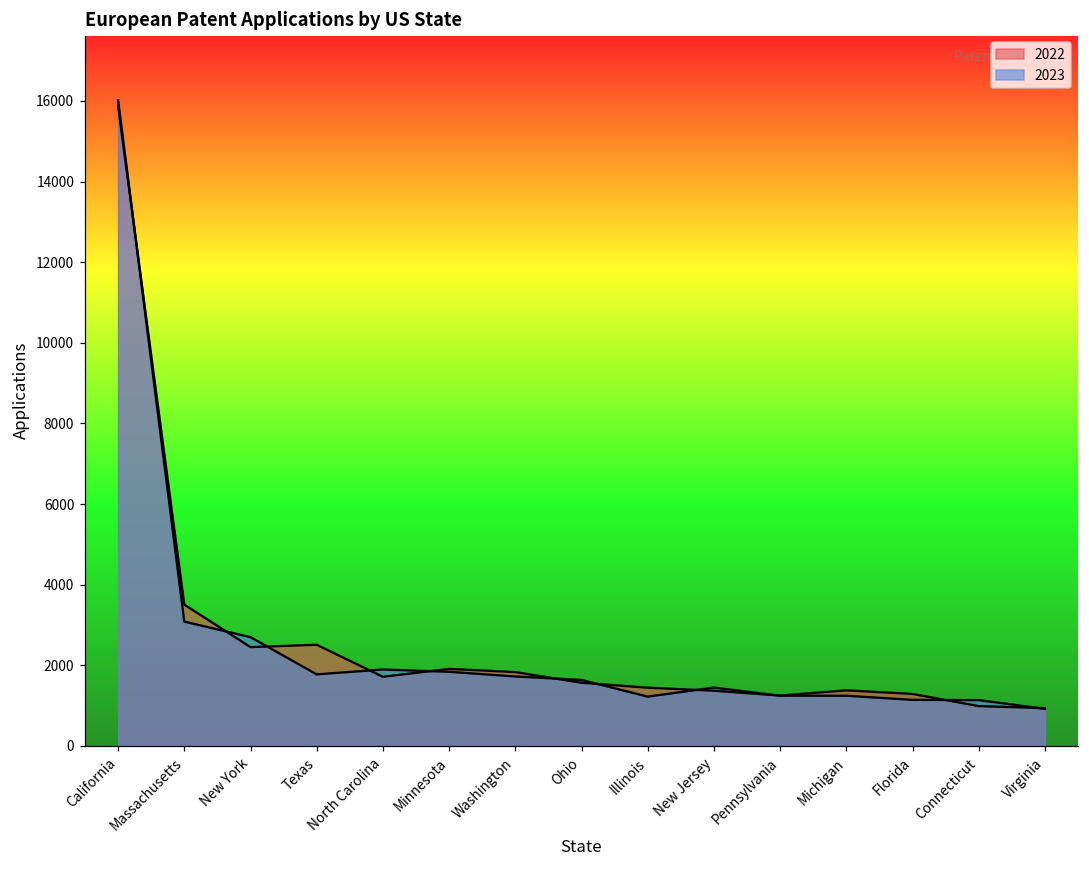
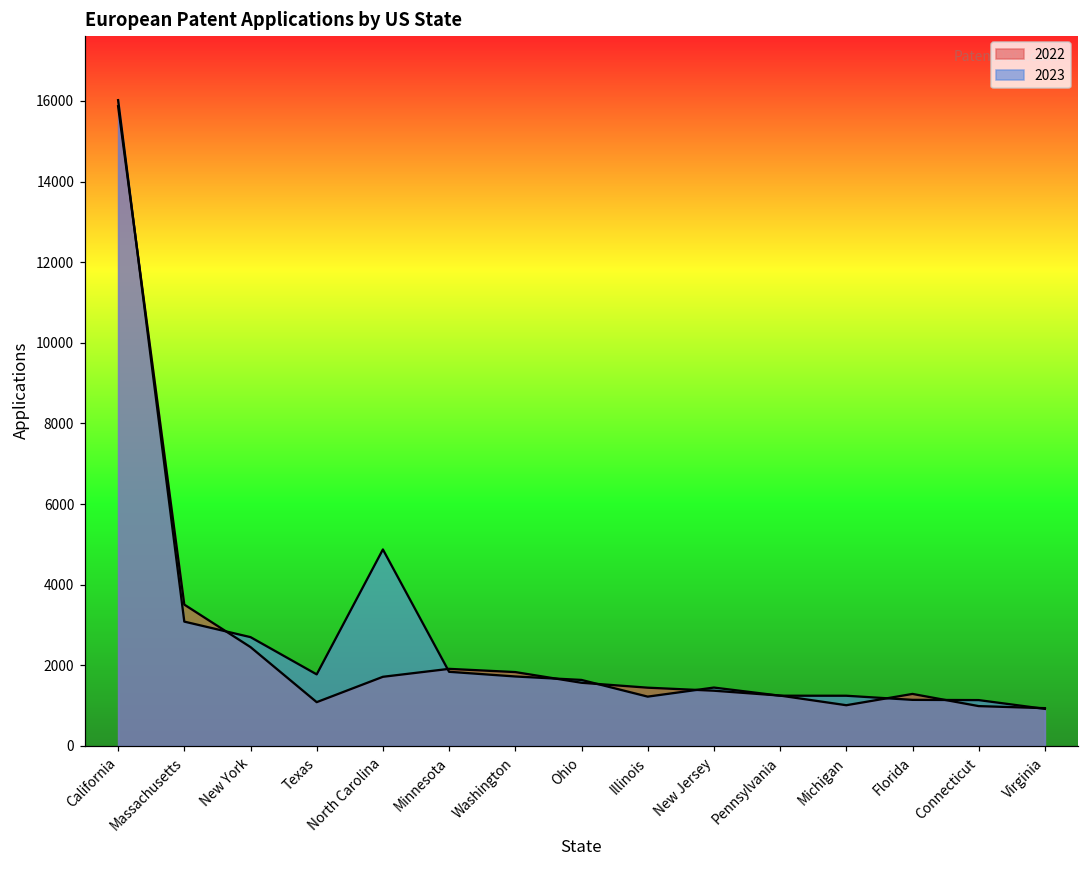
  {
    "2022": {
      "California": 15900,
      "Massachusetts": 3500,
      "New York": 2500,
-     "Texas": 2500,
+     "Texas": 1100,
      "North Carolina": 1700,
      "Minnesota": 1900,
      "Washington": 1800,
      "Ohio": 1600,
      "Illinois": 1400,
      "New Jersey": 1400,
-     "Michigan": 1400,
+     "Michigan": 1000,
      "Florida": 1300,
      "Connecticut": 1000
    },
    "2023": {
      "California": 16000,
      "Massachusetts": 3100,
      "New York": 2700,
      "Texas": 1800,
-     "North Carolina": 1900,
+     "North Carolina": 4900,
      "Minnesota": 1800,
      "Washington": 1700,
      "Ohio": 1600,
      "Illinois": 1200,
      "New Jersey": 1400,
      "Michigan": 1200,
      "Florida": 1100,
      "Connecticut": 1100
    }
  }
